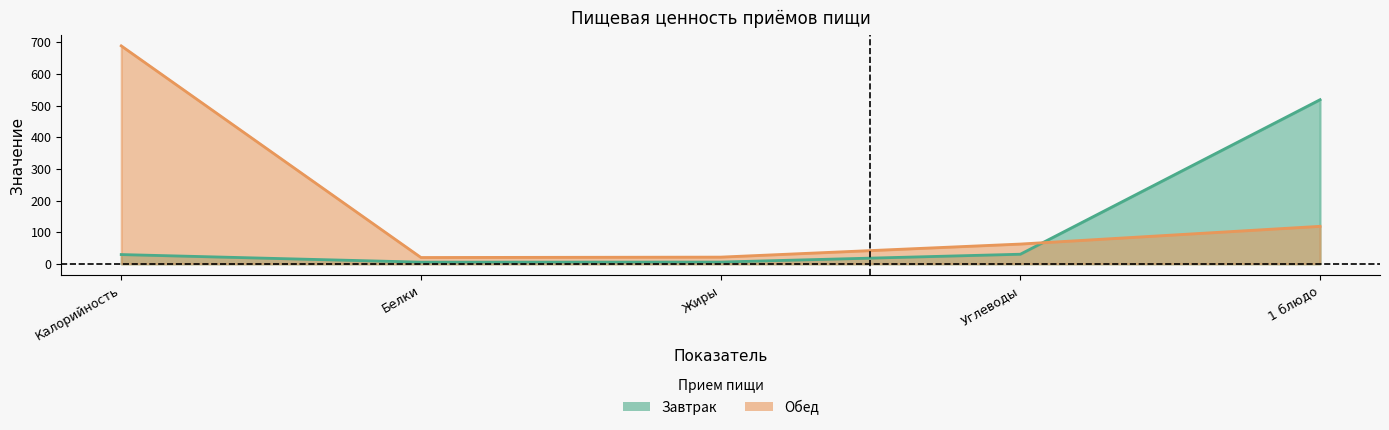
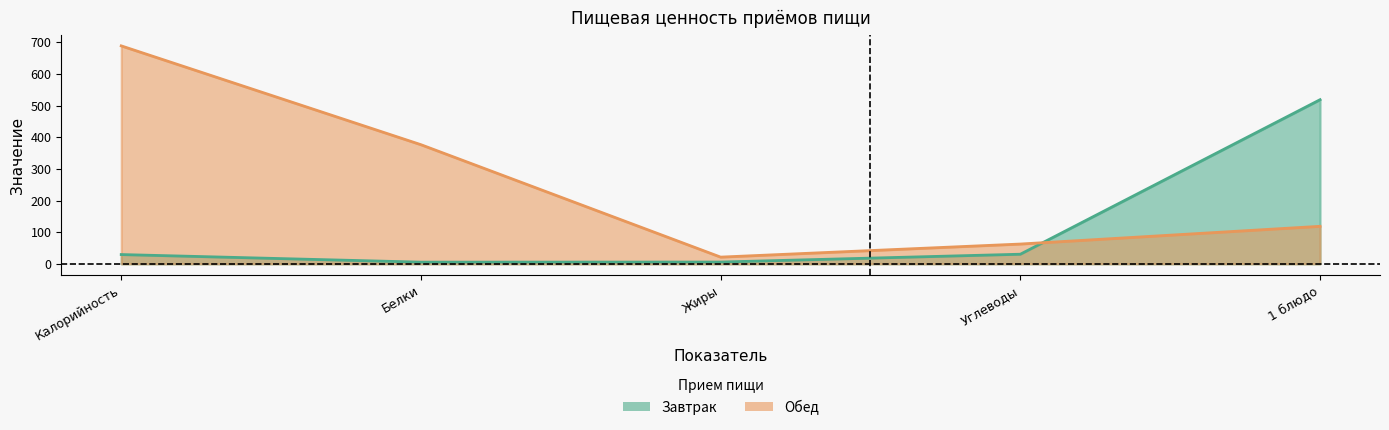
  {
    "Завтрак": {
      "Калорийность": 30,
      "Белки": 10,
      "Жиры": 10,
      "Углеводы": 30,
      "1 блюдо": 520
    },
    "Обед": {
      "Калорийность": 690,
-     "Белки": 20,
+     "Белки": 380,
      "Жиры": 20,
      "Углеводы": 60,
      "1 блюдо": 120
    }
  }
